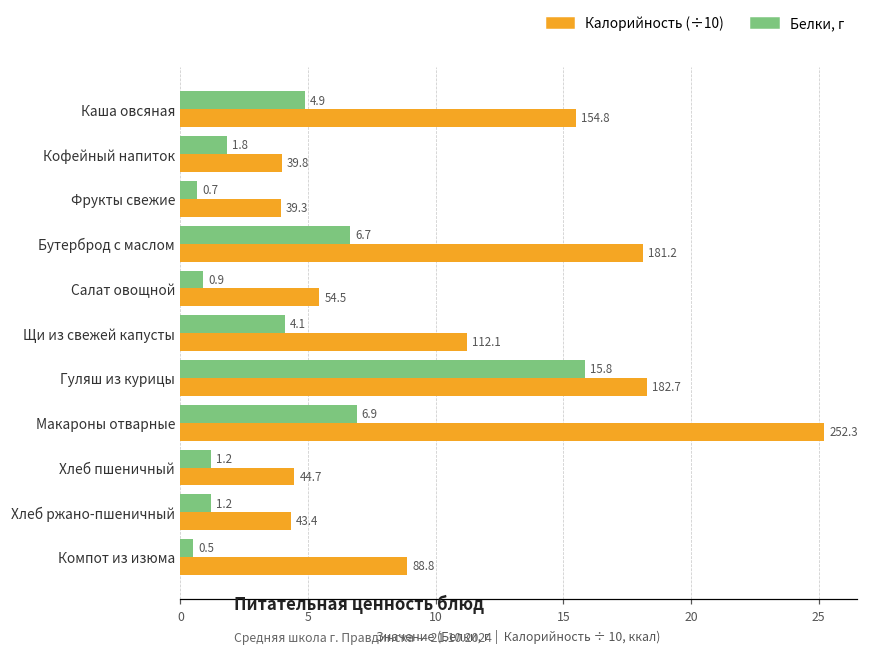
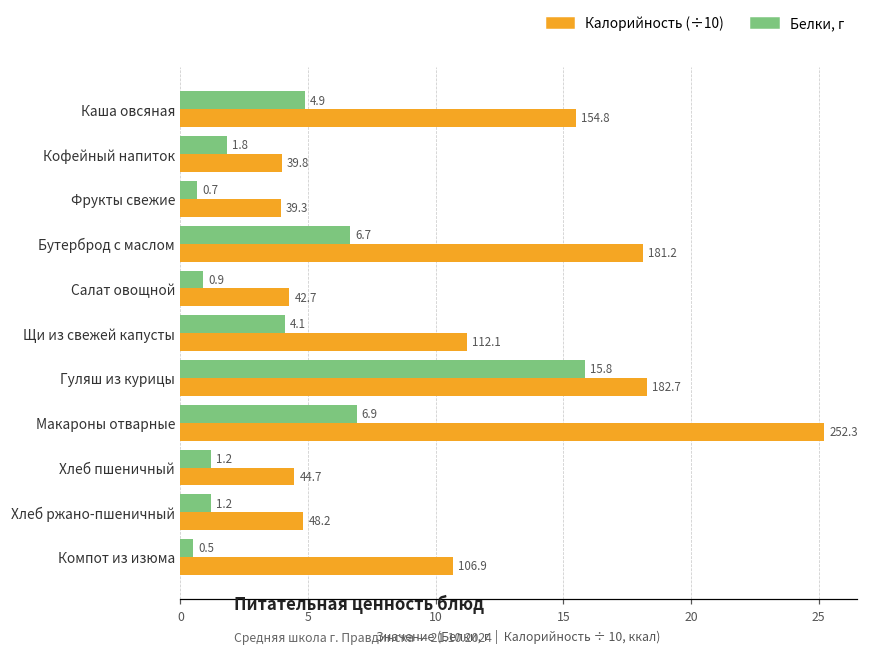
  {
    "Калорийность (÷10)": {
-     "Салат овощной": 54.5,
-     "Хлеб ржано-пшеничный": 43.4,
-     "Компот из изюма": 88.8
+     "Салат овощной": 42.7,
+     "Хлеб ржано-пшеничный": 48.2,
+     "Компот из изюма": 106.9
    }
  }
